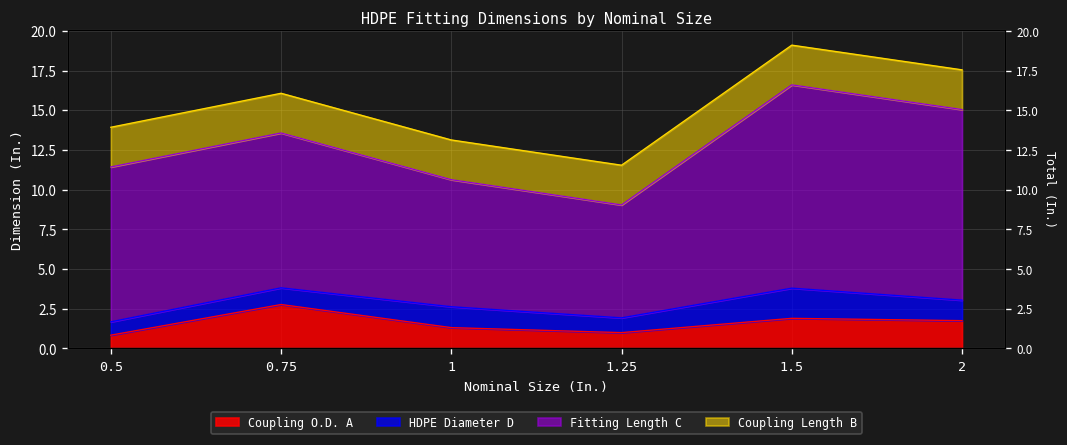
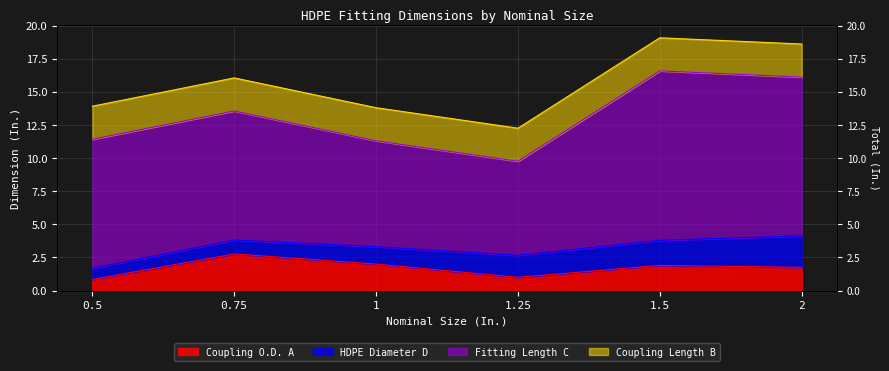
  {
    "Coupling O.D. A": {
      "0.5": 0.8,
      "0.75": 2.8,
-     "1": 1.3,
+     "1": 2.0,
      "1.25": 1.0,
      "1.5": 1.9,
      "2": 1.8
    },
    "HDPE Diameter D": {
      "0.5": 0.8,
      "0.75": 1.1,
      "1": 1.3,
-     "1.25": 0.9,
+     "1.25": 1.7,
      "1.5": 1.9,
-     "2": 1.3
+     "2": 2.4
    },
    "Fitting Length C": {
      "0.5": 9.8,
      "0.75": 9.8,
      "1": 8.0,
      "1.25": 7.1,
      "1.5": 12.8,
      "2": 12.0
    },
    "Coupling Length B": {
      "0.5": 2.5,
      "0.75": 2.5,
      "1": 2.5,
      "1.25": 2.5,
      "1.5": 2.5,
      "2": 2.5
    }
  }
